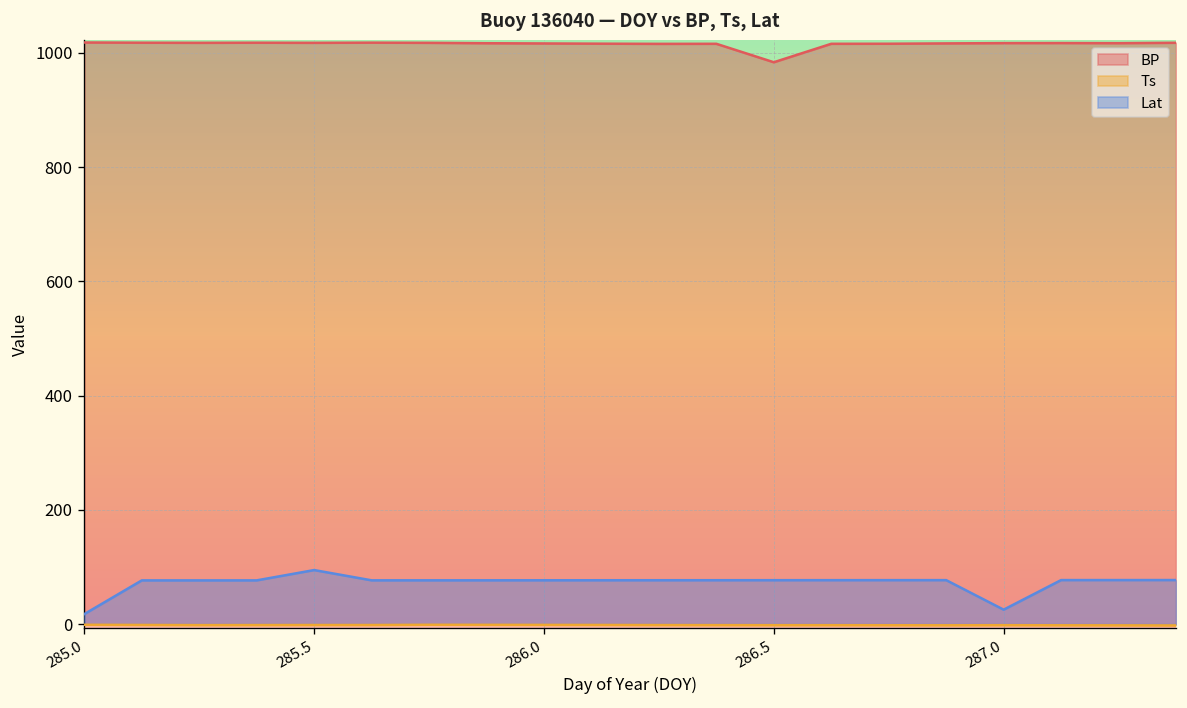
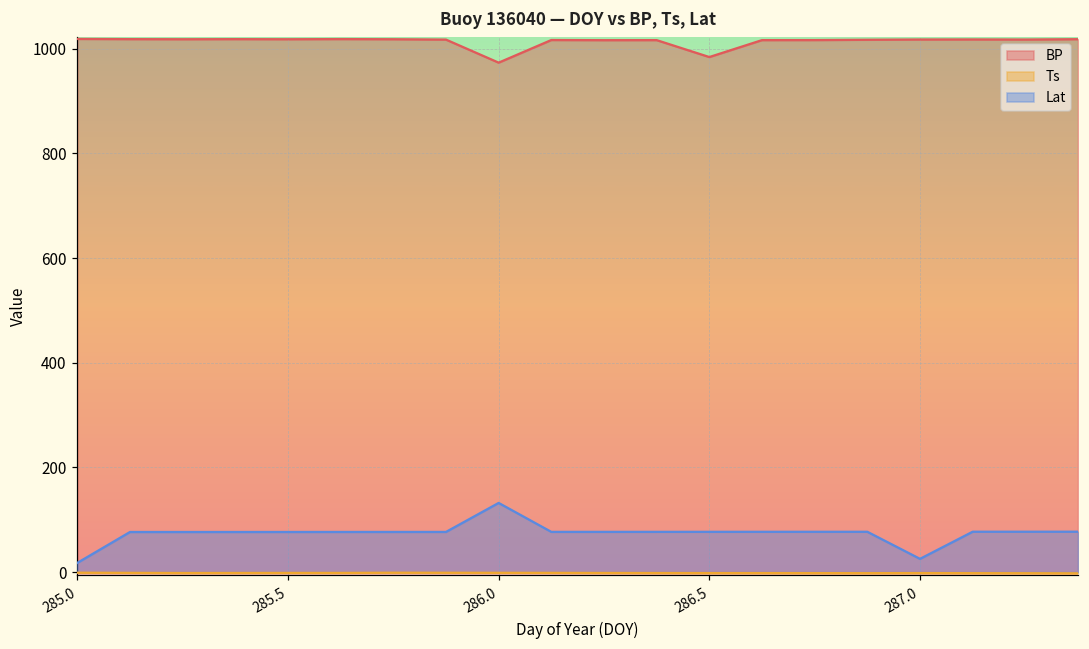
  {
    "BP": {
      "285.0": 1020,
      "285.5": 1020,
-     "286.0": 1020,
+     "286.0": 970,
      "286.5": 980,
      "287.0": 1020
    },
    "Lat": {
      "285.0": 20,
-     "285.5": 90,
-     "286.0": 80,
+     "285.5": 80,
+     "286.0": 130,
      "286.5": 80,
      "287.0": 30
    }
  }
